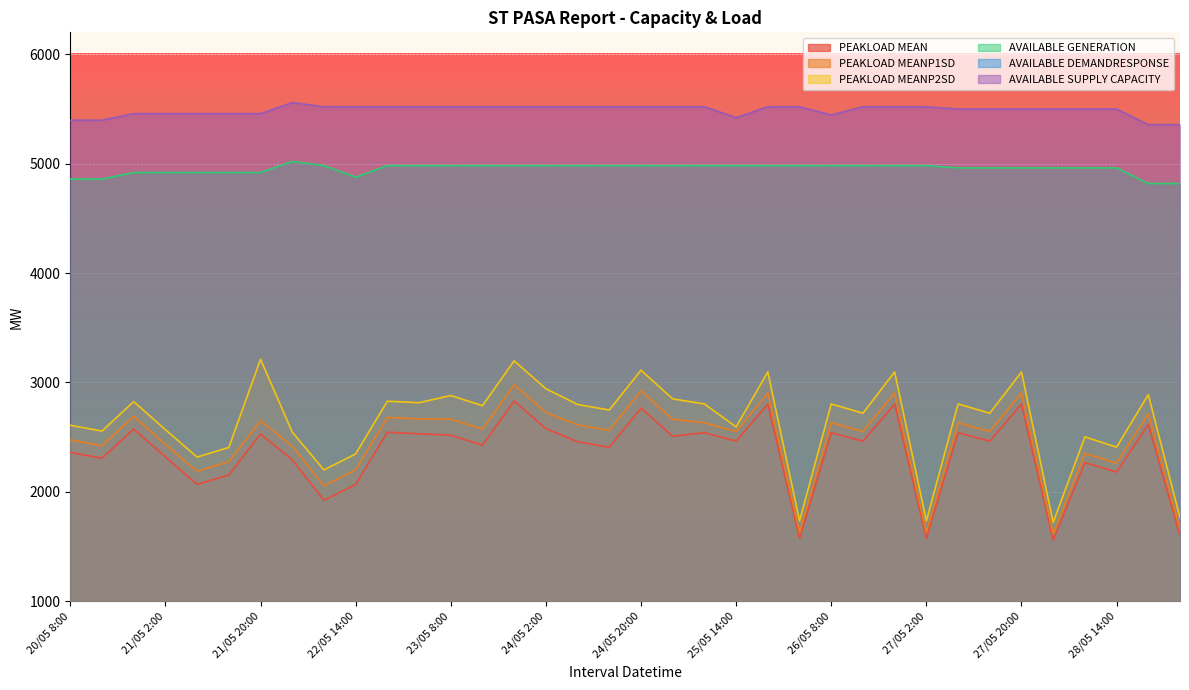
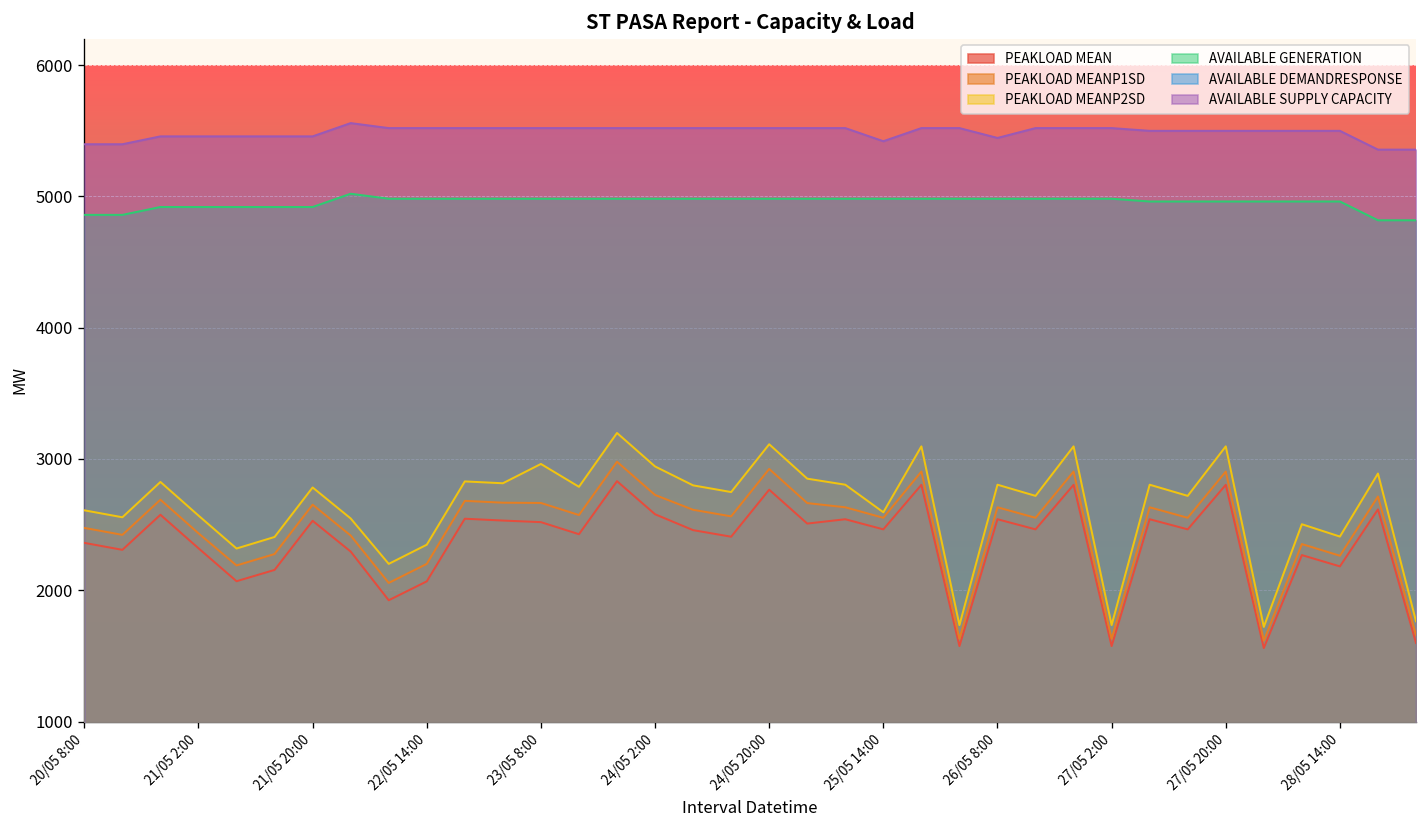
  {
    "PEAKLOAD MEANP2SD": {
      "20/05 8:00": 2610,
      "21/05 2:00": 2570,
-     "21/05 20:00": 3210,
+     "21/05 20:00": 2780,
      "22/05 14:00": 2350,
-     "23/05 8:00": 2880,
+     "23/05 8:00": 2960,
      "24/05 2:00": 2940,
      "24/05 20:00": 3110,
      "25/05 14:00": 2590,
      "26/05 8:00": 2800,
      "27/05 2:00": 1740,
      "27/05 20:00": 3100,
      "28/05 14:00": 2410
    },
    "AVAILABLE GENERATION": {
      "20/05 8:00": 4860,
      "21/05 2:00": 4920,
      "21/05 20:00": 4920,
-     "22/05 14:00": 4880,
+     "22/05 14:00": 4980,
      "23/05 8:00": 4980,
      "24/05 2:00": 4980,
      "24/05 20:00": 4980,
      "25/05 14:00": 4980,
      "26/05 8:00": 4980,
      "27/05 2:00": 4980,
      "27/05 20:00": 4960,
      "28/05 14:00": 4960
    },
    "AVAILABLE SUPPLY CAPACITY": {
      "20/05 8:00": 5400,
      "21/05 2:00": 5460,
      "21/05 20:00": 5460,
      "22/05 14:00": 5520,
      "23/05 8:00": 5520,
      "24/05 2:00": 5520,
      "24/05 20:00": 5520,
      "25/05 14:00": 5420,
      "26/05 8:00": 5450,
      "27/05 2:00": 5520,
      "27/05 20:00": 5500,
      "28/05 14:00": 5500
    }
  }
